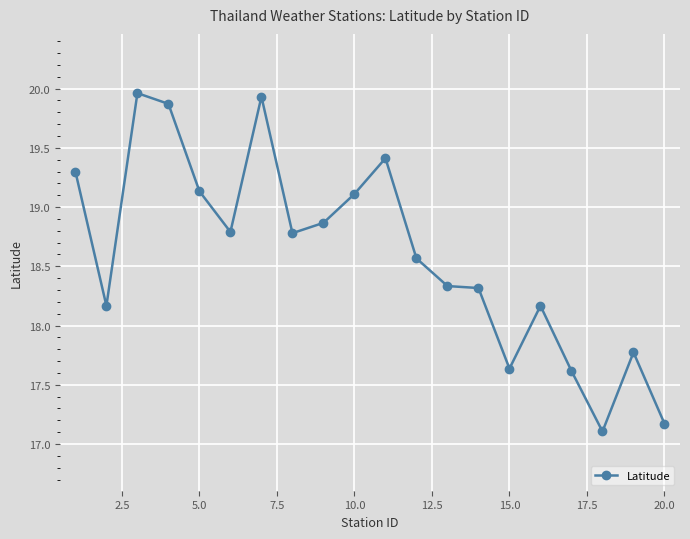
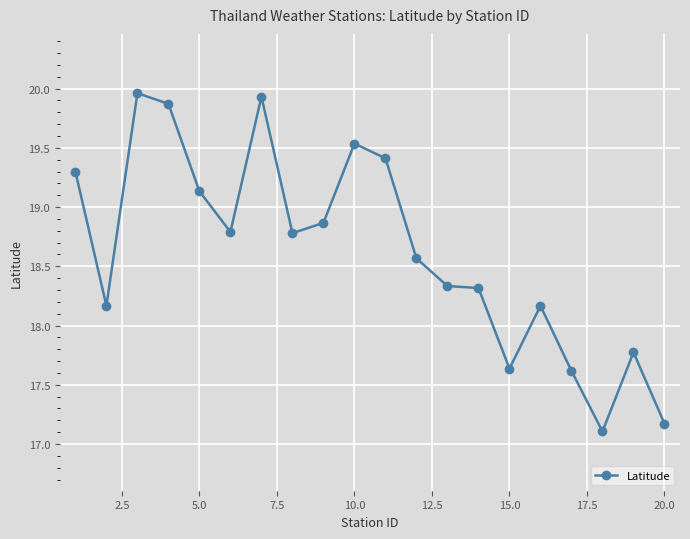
  {
    "5.0": 19.13,
-   "10.0": 19.11,
+   "10.0": 19.54,
    "15.0": 17.64,
    "20.0": 17.17
  }
